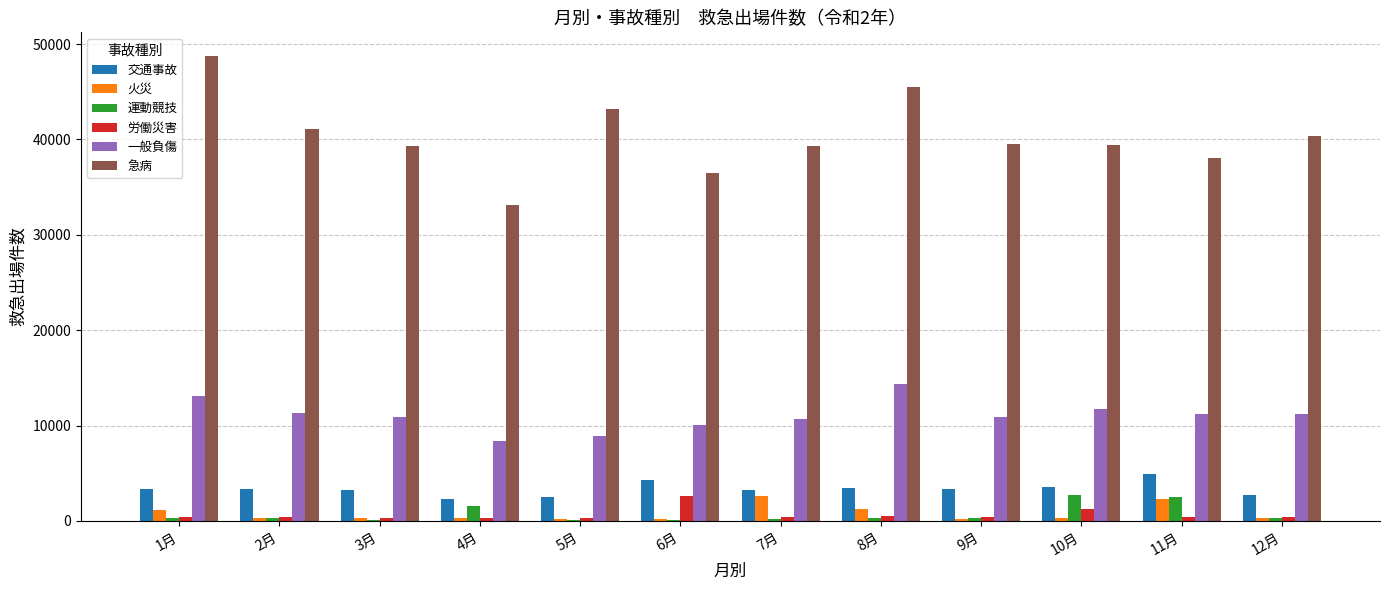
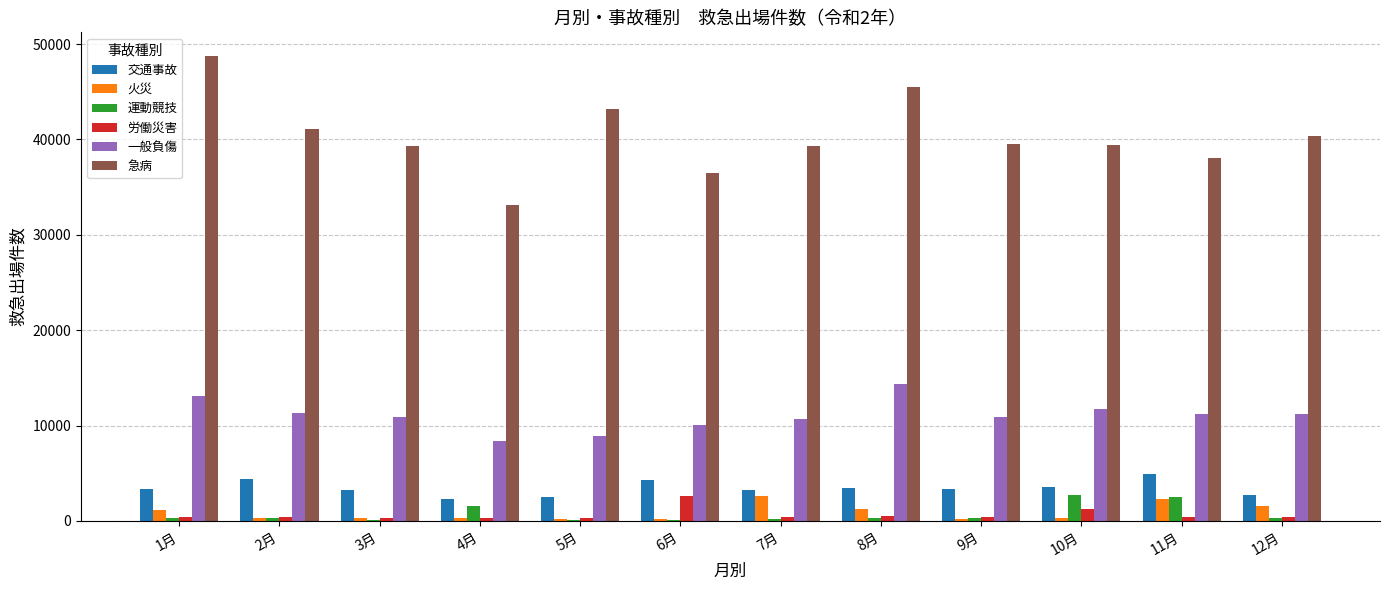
  {
    "交通事故": {
      "1月": 3000,
-     "2月": 3000,
+     "2月": 4000,
      "3月": 3000,
      "4月": 2000,
      "5月": 3000,
      "6月": 4000,
      "7月": 3000,
      "8月": 3000,
      "9月": 3000,
      "10月": 4000,
      "11月": 5000,
      "12月": 3000
    },
    "火災": {
      "1月": 1000,
      "2月": 0,
      "3月": 0,
      "4月": 0,
      "7月": 3000,
      "8月": 1000,
      "11月": 2000,
-     "12月": 0
+     "12月": 2000
    },
    "運動競技": {
      "1月": 0,
      "2月": 0,
      "4月": 2000,
      "8月": 0,
      "9月": 0,
      "10月": 3000,
      "11月": 3000,
      "12月": 0
    },
    "労働災害": {
      "1月": 0,
      "2月": 0,
      "3月": 0,
      "4月": 0,
      "5月": 0,
      "6月": 3000,
      "7月": 0,
      "8月": 1000,
      "9月": 0,
      "10月": 1000,
      "11月": 0,
      "12月": 0
    },
    "一般負傷": {
      "1月": 13000,
      "2月": 11000,
      "3月": 11000,
      "4月": 8000,
      "5月": 9000,
      "6月": 10000,
      "7月": 11000,
      "8月": 14000,
      "9月": 11000,
      "10月": 12000,
      "11月": 11000,
      "12月": 11000
    },
    "急病": {
      "1月": 49000,
      "2月": 41000,
      "3月": 39000,
      "4月": 33000,
      "5月": 43000,
      "6月": 36000,
      "7月": 39000,
      "8月": 45000,
      "9月": 40000,
      "10月": 39000,
      "11月": 38000,
      "12月": 40000
    }
  }
